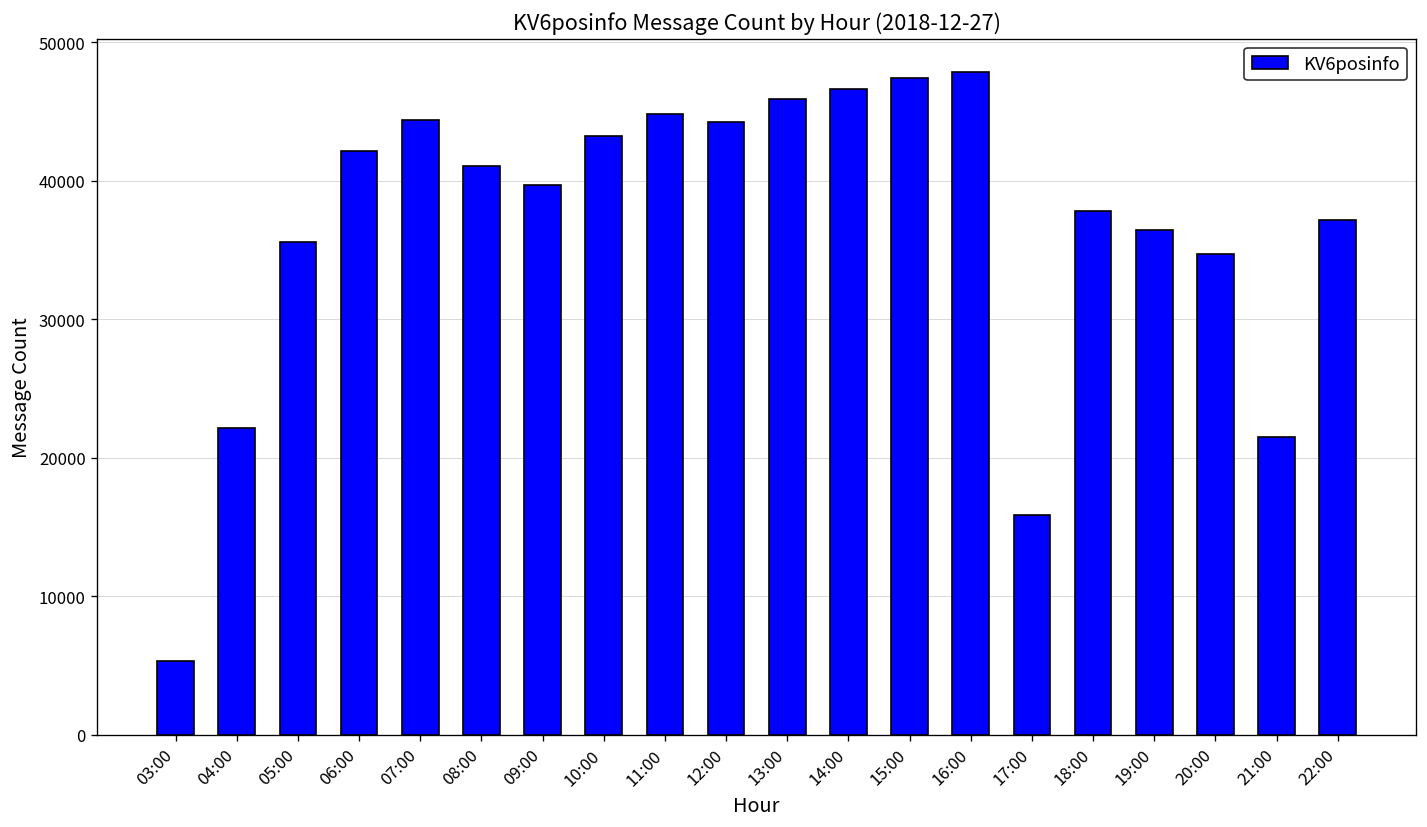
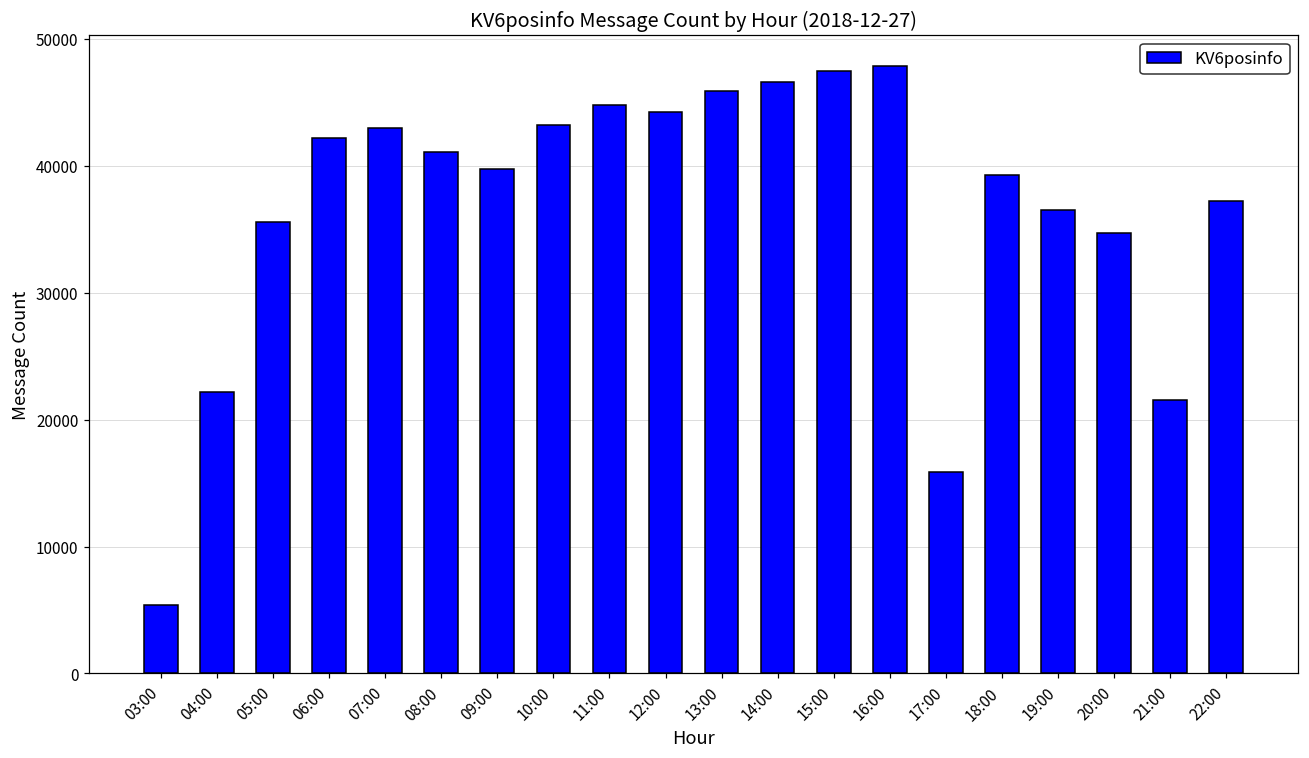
  {
    "03:00": 5400,
    "04:00": 22200,
    "05:00": 35600,
    "06:00": 42200,
-   "07:00": 44400,
+   "07:00": 43000,
    "08:00": 41100,
    "09:00": 39700,
    "10:00": 43200,
    "11:00": 44800,
    "12:00": 44300,
    "13:00": 45900,
    "14:00": 46600,
    "15:00": 47400,
    "16:00": 47900,
    "17:00": 15900,
-   "18:00": 37800,
+   "18:00": 39200,
    "19:00": 36500,
    "20:00": 34700,
    "21:00": 21500,
    "22:00": 37200
  }
